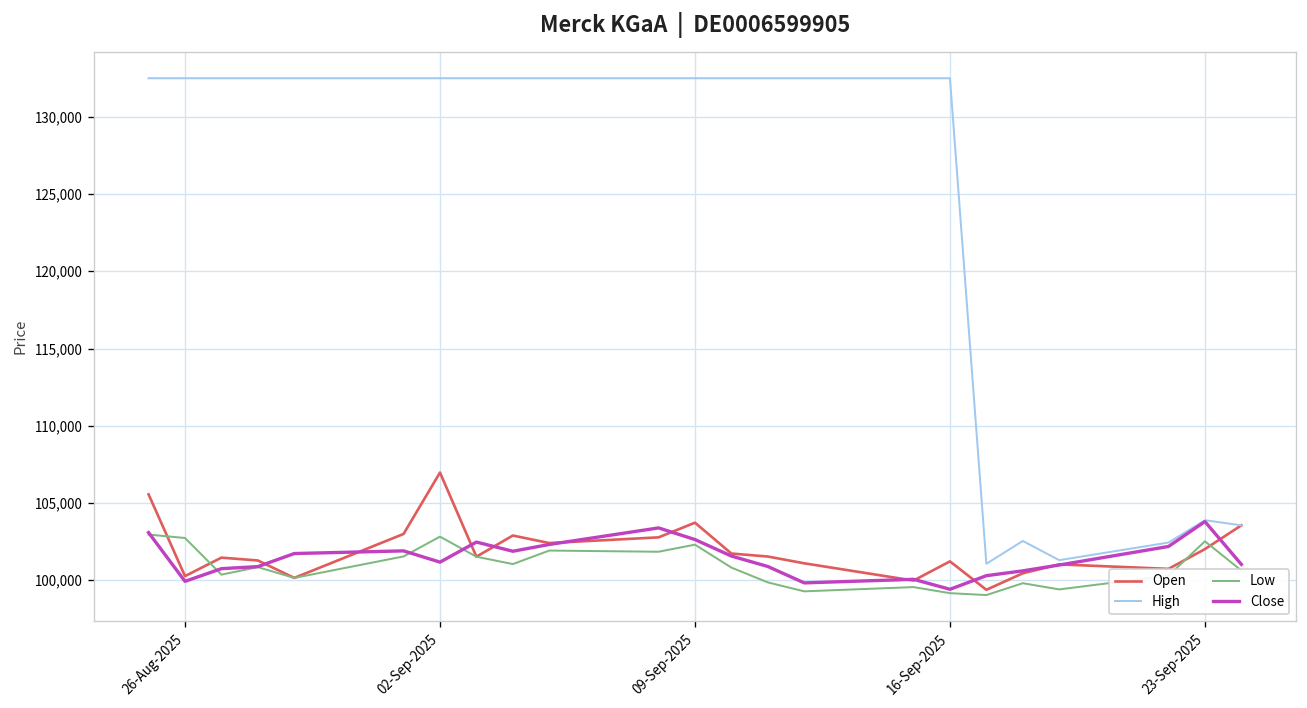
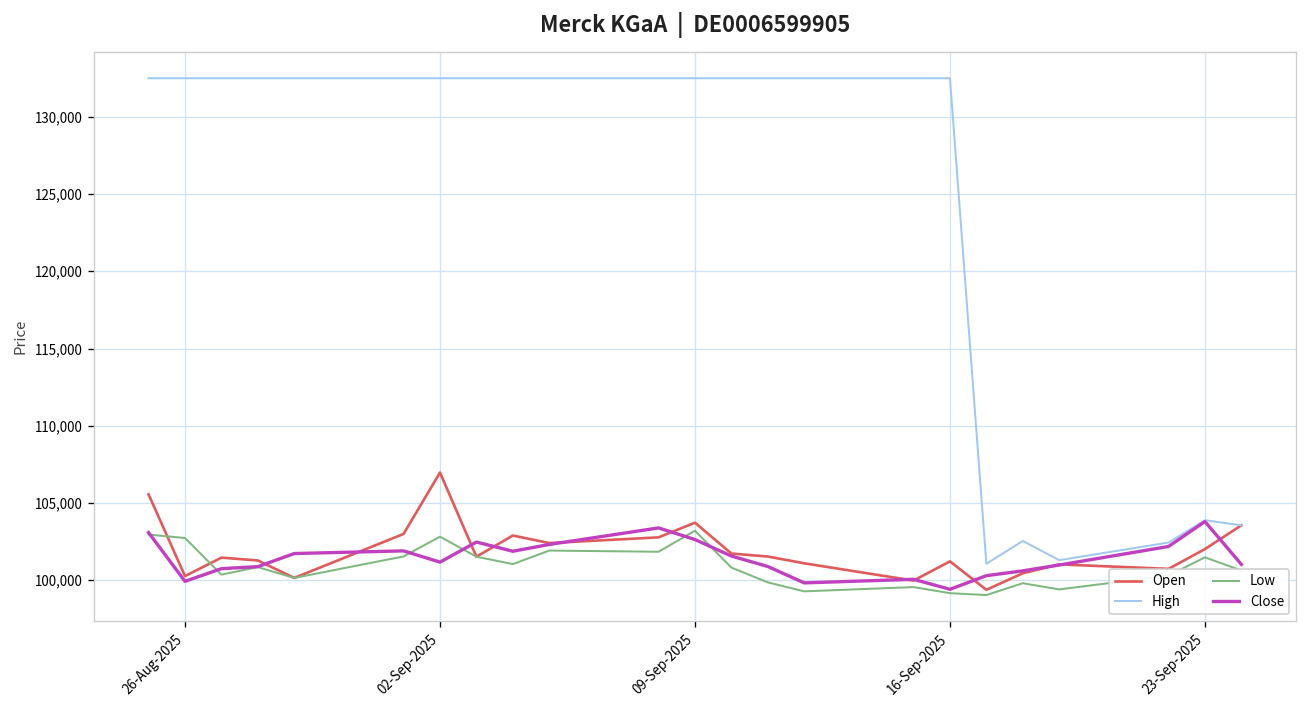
  {
    "Open": {
      "26-Aug-2025": "100,300",
      "02-Sep-2025": "107,000",
      "09-Sep-2025": "103,700",
      "16-Sep-2025": "101,200",
      "23-Sep-2025": "102,000"
    },
    "High": {
      "26-Aug-2025": "132,500",
      "02-Sep-2025": "132,500",
      "09-Sep-2025": "132,500",
      "16-Sep-2025": "132,500"
    },
    "Low": {
      "26-Aug-2025": "102,700",
      "02-Sep-2025": "102,800",
-     "09-Sep-2025": "102,300",
+     "09-Sep-2025": "103,200",
      "16-Sep-2025": "99,200",
-     "23-Sep-2025": "102,500"
+     "23-Sep-2025": "101,500"
    },
    "Close": {
      "26-Aug-2025": "99,900",
      "02-Sep-2025": "101,200",
      "09-Sep-2025": "102,600",
      "16-Sep-2025": "99,400"
    }
  }
